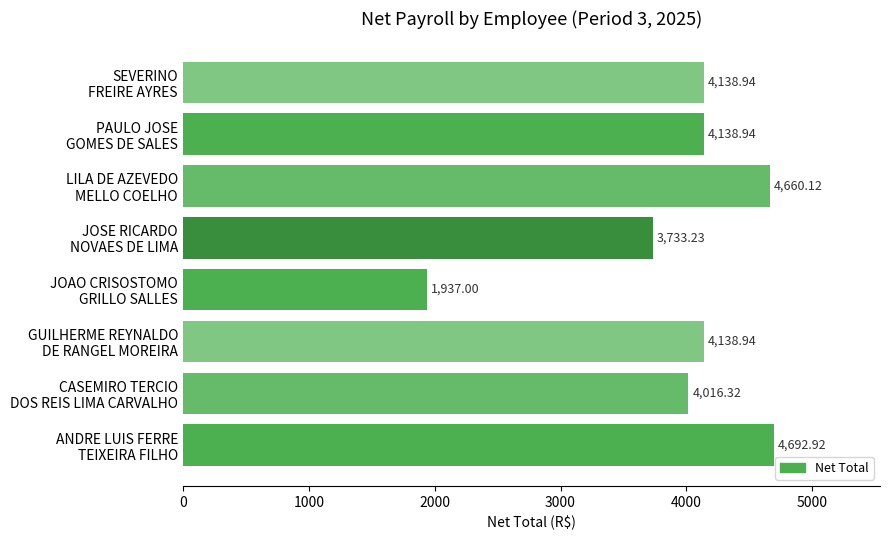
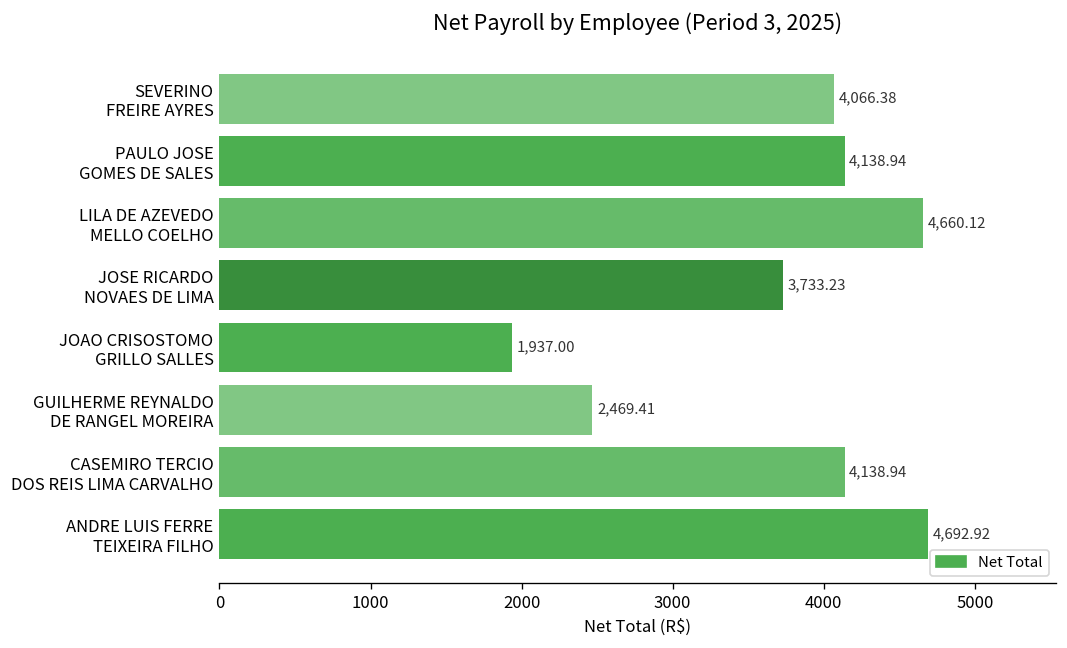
  {
-   "SEVERINO FREIRE AYRES": "4,138.94",
+   "SEVERINO FREIRE AYRES": "4,066.38",
    "PAULO JOSE GOMES DE SALES": "4,138.94",
    "LILA DE AZEVEDO MELLO COELHO": "4,660.12",
    "JOSE RICARDO NOVAES DE LIMA": "3,733.23",
    "JOAO CRISOSTOMO GRILLO SALLES": "1,937.00",
-   "GUILHERME REYNALDO DE RANGEL MOREIRA": "4,138.94",
-   "CASEMIRO TERCIO DOS REIS LIMA CARVALHO": "4,016.32",
+   "GUILHERME REYNALDO DE RANGEL MOREIRA": "2,469.41",
+   "CASEMIRO TERCIO DOS REIS LIMA CARVALHO": "4,138.94",
    "ANDRE LUIS FERRE TEIXEIRA FILHO": "4,692.92"
  }
